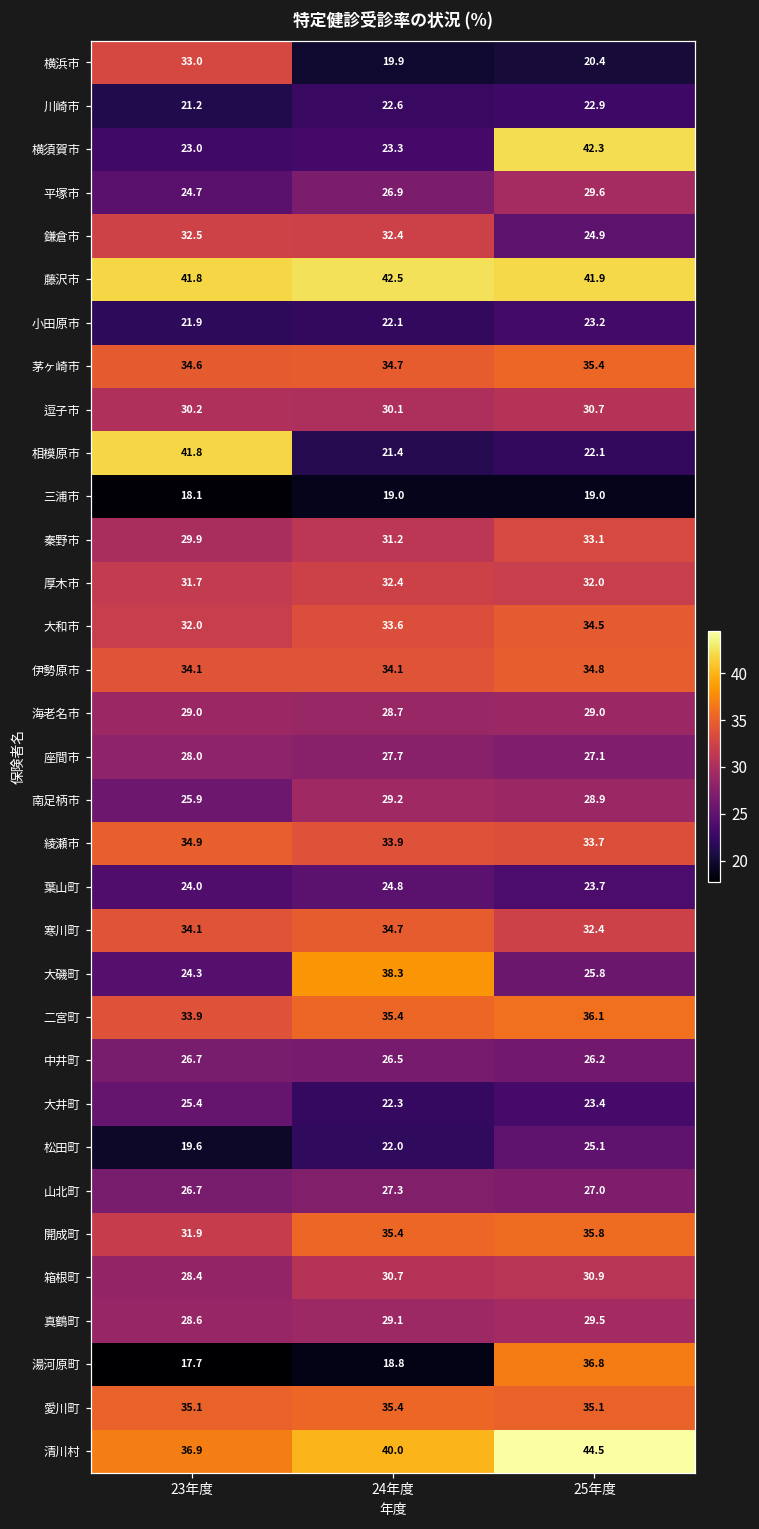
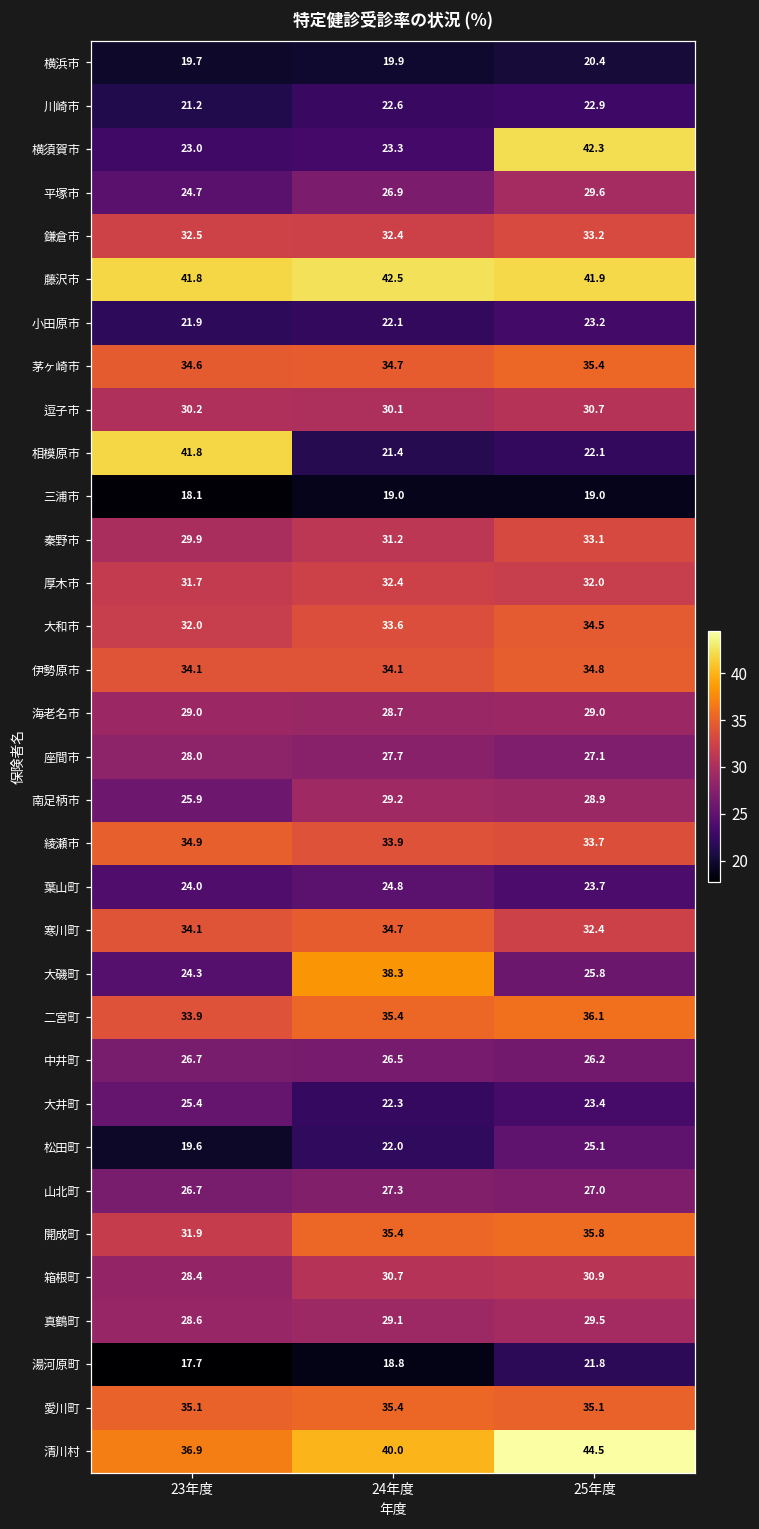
  {
    "横浜市": {
-     "23年度": 33.0,
+     "23年度": 19.7,
      "24年度": 19.9,
      "25年度": 20.4
    },
    "川崎市": {
      "23年度": 21.2,
      "24年度": 22.6,
      "25年度": 22.9
    },
    "横須賀市": {
      "23年度": 23.0,
      "24年度": 23.3,
      "25年度": 42.3
    },
    "平塚市": {
      "23年度": 24.7,
      "24年度": 26.9,
      "25年度": 29.6
    },
    "鎌倉市": {
      "23年度": 32.5,
      "24年度": 32.4,
-     "25年度": 24.9
+     "25年度": 33.2
    },
    "藤沢市": {
      "23年度": 41.8,
      "24年度": 42.5,
      "25年度": 41.9
    },
    "小田原市": {
      "23年度": 21.9,
      "24年度": 22.1,
      "25年度": 23.2
    },
    "茅ヶ崎市": {
      "23年度": 34.6,
      "24年度": 34.7,
      "25年度": 35.4
    },
    "逗子市": {
      "23年度": 30.2,
      "24年度": 30.1,
      "25年度": 30.7
    },
    "相模原市": {
      "23年度": 41.8,
      "24年度": 21.4,
      "25年度": 22.1
    },
    "三浦市": {
      "23年度": 18.1,
      "24年度": 19.0,
      "25年度": 19.0
    },
    "秦野市": {
      "23年度": 29.9,
      "24年度": 31.2,
      "25年度": 33.1
    },
    "厚木市": {
      "23年度": 31.7,
      "24年度": 32.4,
      "25年度": 32.0
    },
    "大和市": {
      "23年度": 32.0,
      "24年度": 33.6,
      "25年度": 34.5
    },
    "伊勢原市": {
      "23年度": 34.1,
      "24年度": 34.1,
      "25年度": 34.8
    },
    "海老名市": {
      "23年度": 29.0,
      "24年度": 28.7,
      "25年度": 29.0
    },
    "座間市": {
      "23年度": 28.0,
      "24年度": 27.7,
      "25年度": 27.1
    },
    "南足柄市": {
      "23年度": 25.9,
      "24年度": 29.2,
      "25年度": 28.9
    },
    "綾瀬市": {
      "23年度": 34.9,
      "24年度": 33.9,
      "25年度": 33.7
    },
    "葉山町": {
      "23年度": 24.0,
      "24年度": 24.8,
      "25年度": 23.7
    },
    "寒川町": {
      "23年度": 34.1,
      "24年度": 34.7,
      "25年度": 32.4
    },
    "大磯町": {
      "23年度": 24.3,
      "24年度": 38.3,
      "25年度": 25.8
    },
    "二宮町": {
      "23年度": 33.9,
      "24年度": 35.4,
      "25年度": 36.1
    },
    "中井町": {
      "23年度": 26.7,
      "24年度": 26.5,
      "25年度": 26.2
    },
    "大井町": {
      "23年度": 25.4,
      "24年度": 22.3,
      "25年度": 23.4
    },
    "松田町": {
      "23年度": 19.6,
      "24年度": 22.0,
      "25年度": 25.1
    },
    "山北町": {
      "23年度": 26.7,
      "24年度": 27.3,
      "25年度": 27.0
    },
    "開成町": {
      "23年度": 31.9,
      "24年度": 35.4,
      "25年度": 35.8
    },
    "箱根町": {
      "23年度": 28.4,
      "24年度": 30.7,
      "25年度": 30.9
    },
    "真鶴町": {
      "23年度": 28.6,
      "24年度": 29.1,
      "25年度": 29.5
    },
    "湯河原町": {
      "23年度": 17.7,
      "24年度": 18.8,
-     "25年度": 36.8
+     "25年度": 21.8
    },
    "愛川町": {
      "23年度": 35.1,
      "24年度": 35.4,
      "25年度": 35.1
    },
    "清川村": {
      "23年度": 36.9,
      "24年度": 40.0,
      "25年度": 44.5
    }
  }
